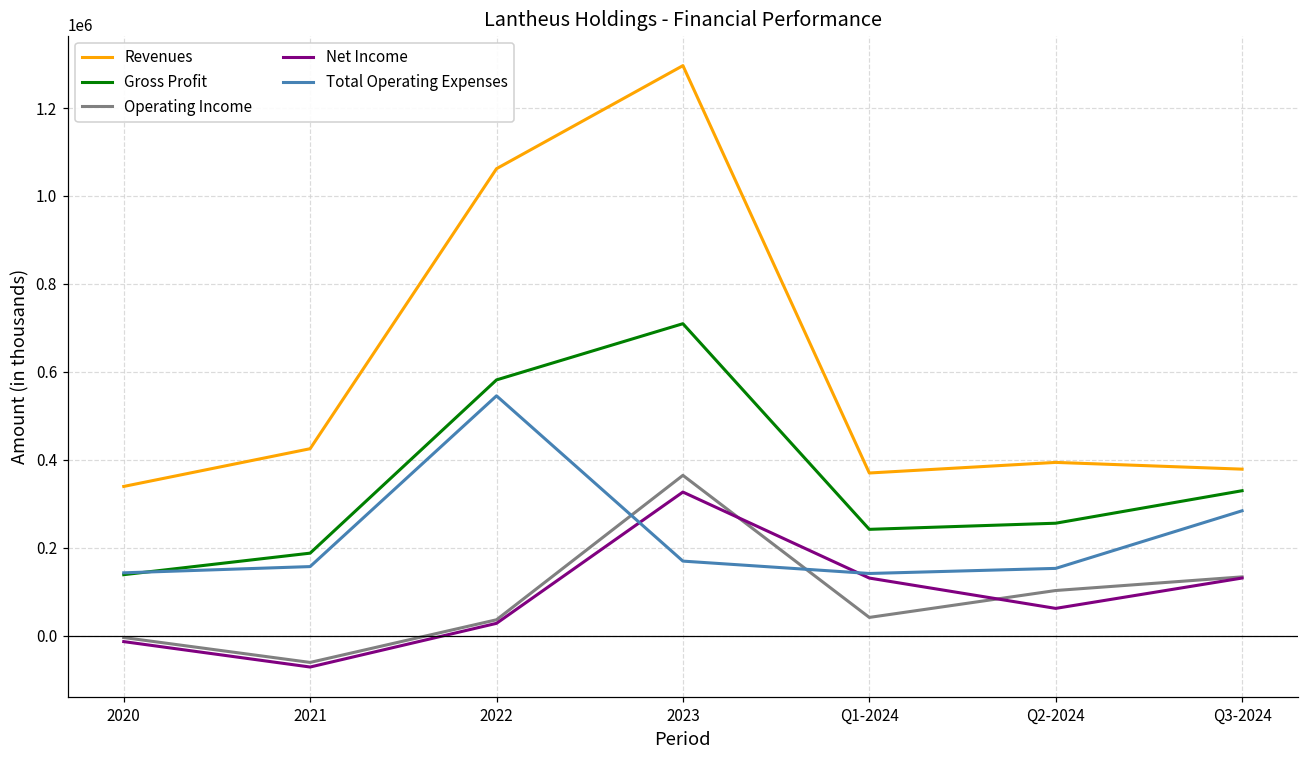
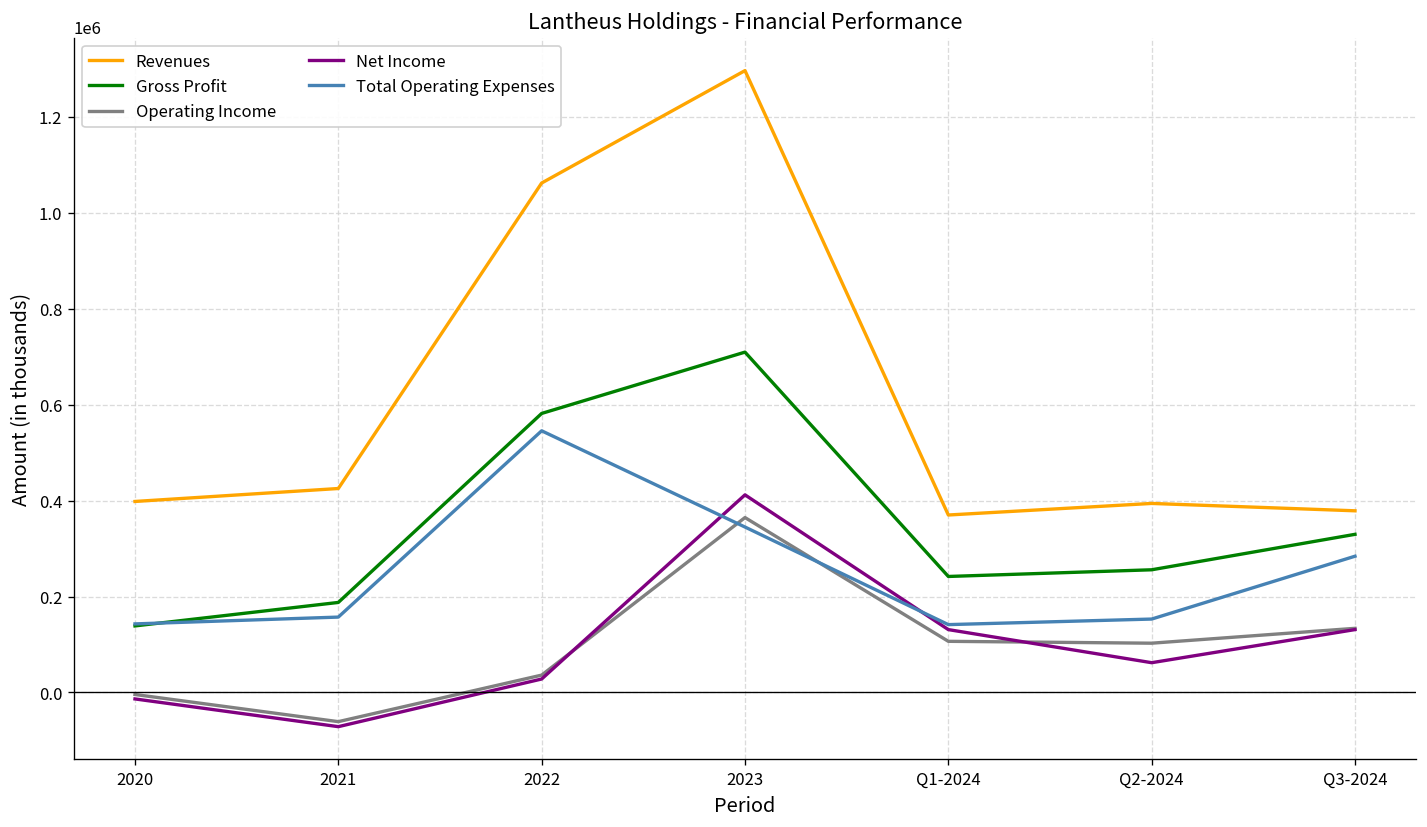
  {
    "Revenues": {
-     "2020": 340000,
+     "2020": 400000,
      "2021": 430000,
      "2022": 1060000,
      "2023": 1300000,
      "Q1-2024": 370000,
      "Q2-2024": 390000,
      "Q3-2024": 380000
    },
    "Gross Profit": {
      "2021": 190000,
      "2022": 580000,
      "2023": 710000,
      "Q1-2024": 240000,
      "Q2-2024": 260000,
      "Q3-2024": 330000
    },
    "Operating Income": {
      "2020": 0,
      "2021": -60000,
      "2022": 40000,
      "2023": 360000,
-     "Q1-2024": 40000,
+     "Q1-2024": 110000,
      "Q2-2024": 100000
    },
    "Net Income": {
      "2020": -10000,
      "2021": -70000,
      "2022": 30000,
-     "2023": 330000,
+     "2023": 410000,
      "Q1-2024": 130000,
      "Q2-2024": 60000
    },
    "Total Operating Expenses": {
      "2021": 160000,
      "2022": 550000,
-     "2023": 170000,
+     "2023": 340000,
      "Q1-2024": 140000,
      "Q2-2024": 150000,
      "Q3-2024": 280000
    }
  }
